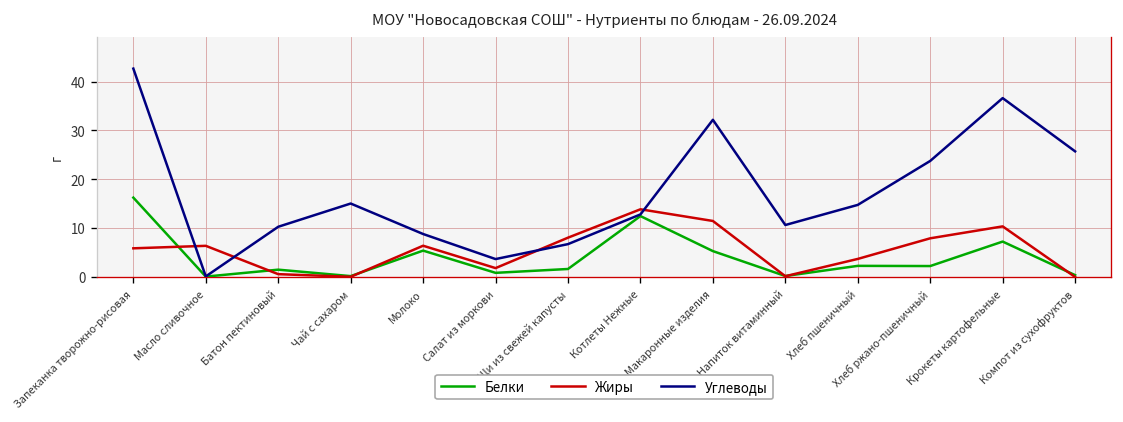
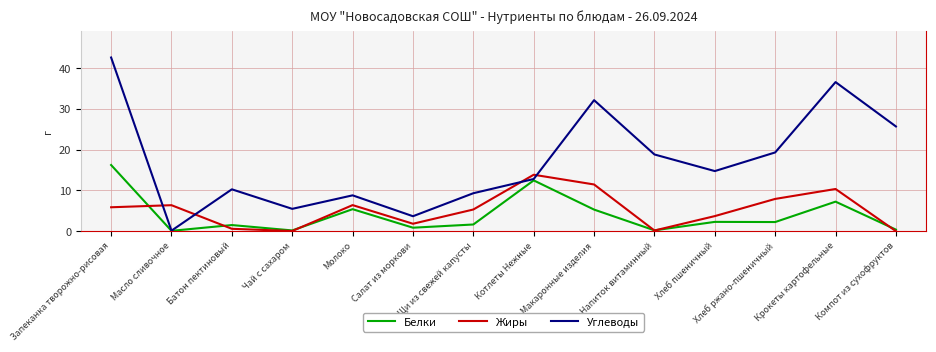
  {
    "Белки": {
      "Запеканка творожно-рисовая": 16,
      "Батон пектиновый": 2,
      "Молоко": 5,
      "Салат из моркови": 1,
      "Щи из свежей капусты": 2,
      "Макаронные изделия": 5,
      "Хлеб пшеничный": 2,
      "Хлеб ржано-пшеничный": 2,
      "Крокеты картофельные": 7
    },
    "Жиры": {
      "Запеканка творожно-рисовая": 6,
      "Масло сливочное": 6,
      "Батон пектиновый": 1,
      "Молоко": 6,
      "Салат из моркови": 2,
-     "Щи из свежей капусты": 8,
+     "Щи из свежей капусты": 5,
      "Котлеты Нежные": 14,
      "Макаронные изделия": 11,
      "Хлеб пшеничный": 4,
      "Хлеб ржано-пшеничный": 8,
      "Крокеты картофельные": 10
    },
    "Углеводы": {
      "Запеканка творожно-рисовая": 43,
      "Батон пектиновый": 10,
-     "Чай с сахаром": 15,
+     "Чай с сахаром": 5,
      "Молоко": 9,
      "Салат из моркови": 4,
-     "Щи из свежей капусты": 7,
+     "Щи из свежей капусты": 9,
      "Макаронные изделия": 32,
-     "Напиток витаминный": 11,
+     "Напиток витаминный": 19,
      "Хлеб пшеничный": 15,
-     "Хлеб ржано-пшеничный": 24,
+     "Хлеб ржано-пшеничный": 19,
      "Крокеты картофельные": 37,
      "Компот из сухофруктов": 26
    }
  }
